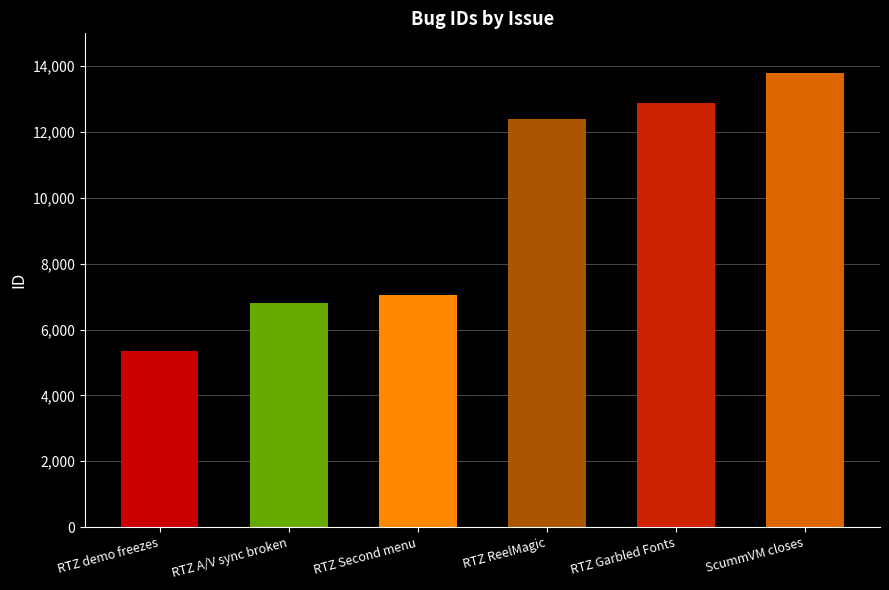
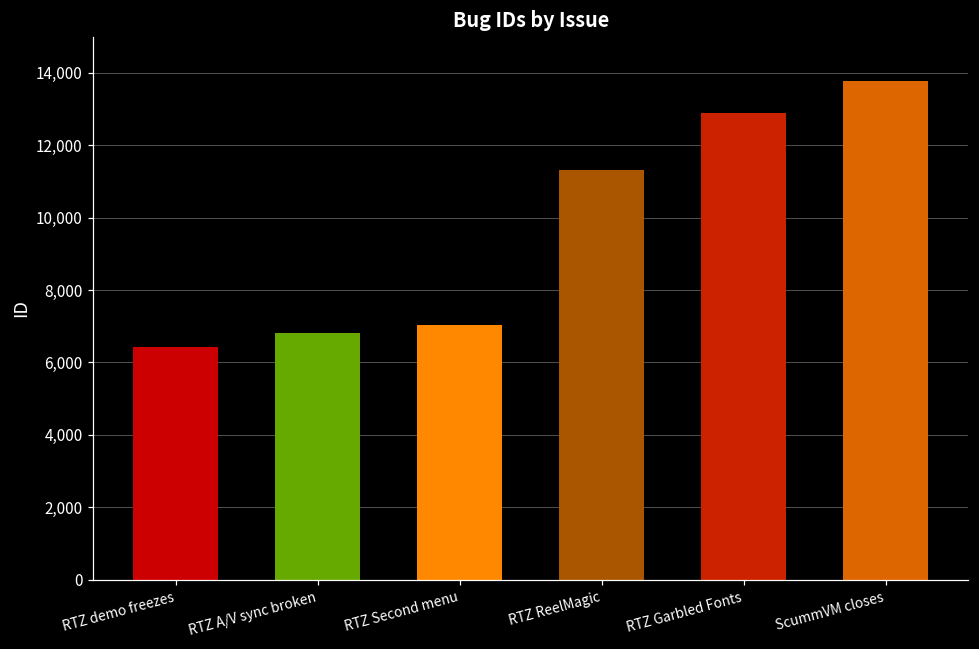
  {
-   "RTZ demo freezes": "5,400",
+   "RTZ demo freezes": "6,400",
    "RTZ A/V sync broken": "6,800",
    "RTZ Second menu": "7,000",
-   "RTZ ReelMagic": "12,400",
+   "RTZ ReelMagic": "11,300",
    "RTZ Garbled Fonts": "12,900",
    "ScummVM closes": "13,800"
  }
